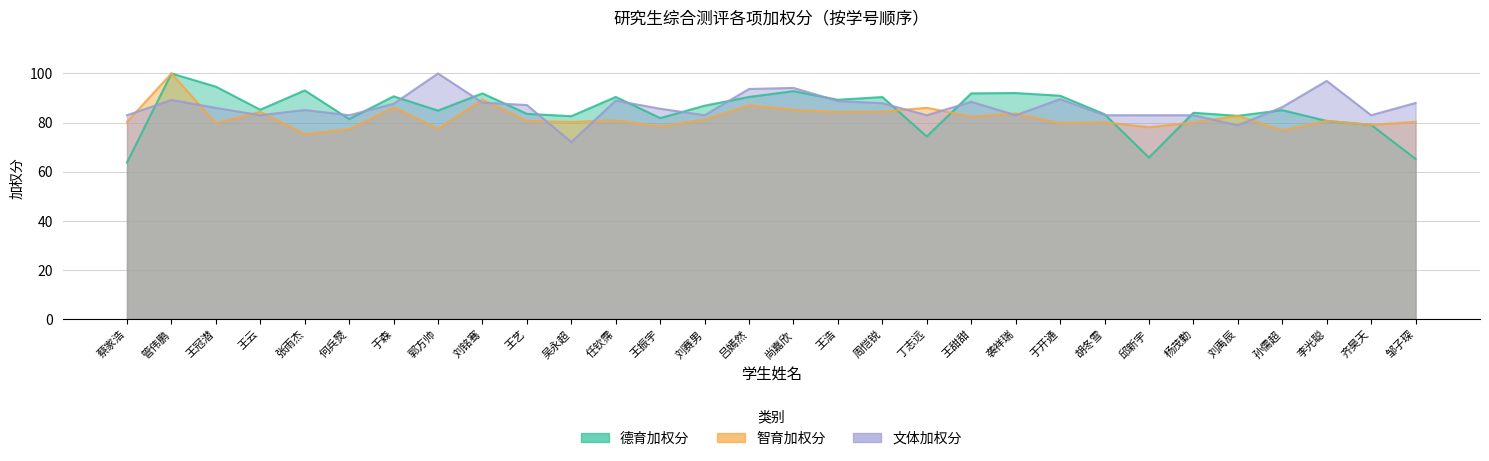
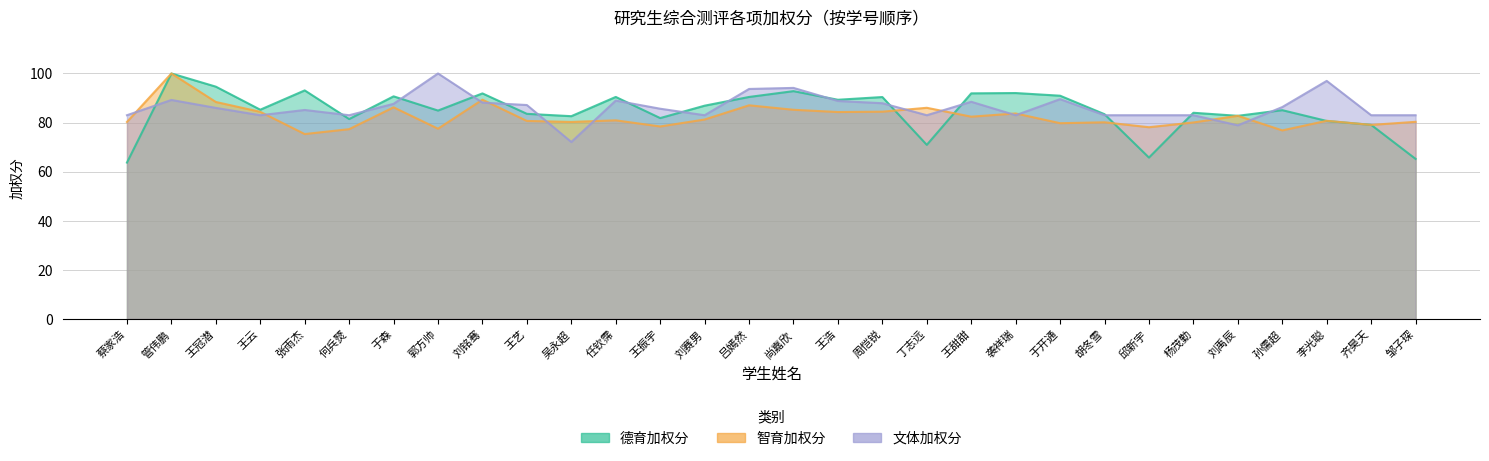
  {
    "德育加权分": {
      "蔡家浩": 64,
      "王冠潜": 95,
      "张雨杰": 93,
      "何兵燹": 81,
      "于森": 91,
      "郭方帅": 85,
      "刘铭骞": 92,
      "王艺": 84,
      "吴永超": 83,
      "任钦霈": 90,
      "王振宇": 82,
      "刘赛男": 87,
      "吕嫣然": 90,
      "尚嘉欣": 93,
      "周恺锐": 90,
-     "丁志远": 74,
+     "丁志远": 71,
      "王甜甜": 92,
      "袭祥瑞": 92,
      "于开通": 91,
      "邱新宇": 66,
      "孙儒超": 85,
      "邹子琛": 65
    },
    "智育加权分": {
      "蔡家浩": 80,
-     "王冠潜": 80,
+     "王冠潜": 88,
      "张雨杰": 75,
      "何兵燹": 77,
      "于森": 86,
      "郭方帅": 78,
      "刘铭骞": 89,
      "王艺": 81,
      "吴永超": 80,
      "任钦霈": 81,
      "王振宇": 78,
      "刘赛男": 81,
      "吕嫣然": 87,
      "尚嘉欣": 85,
      "王浩": 84,
      "周恺锐": 84,
      "丁志远": 86,
      "王甜甜": 82,
      "于开通": 80,
      "胡冬雪": 80,
      "邱新宇": 78,
      "杨茂勤": 80,
      "孙儒超": 77,
      "邹子琛": 80
    },
    "文体加权分": {
      "蔡家浩": 83,
      "管伟鹏": 89,
      "王冠潜": 86,
      "王云": 83,
      "张雨杰": 85,
      "何兵燹": 83,
      "于森": 88,
      "郭方帅": 100,
      "刘铭骞": 88,
      "王艺": 87,
      "吴永超": 72,
      "任钦霈": 89,
      "王振宇": 86,
      "刘赛男": 83,
      "吕嫣然": 94,
      "尚嘉欣": 94,
      "周恺锐": 88,
      "丁志远": 83,
      "王甜甜": 88,
      "于开通": 90,
      "邱新宇": 83,
      "刘禹辰": 79,
      "孙儒超": 86,
      "李光聪": 97,
      "齐昊天": 83,
-     "邹子琛": 88
+     "邹子琛": 83
    }
  }
